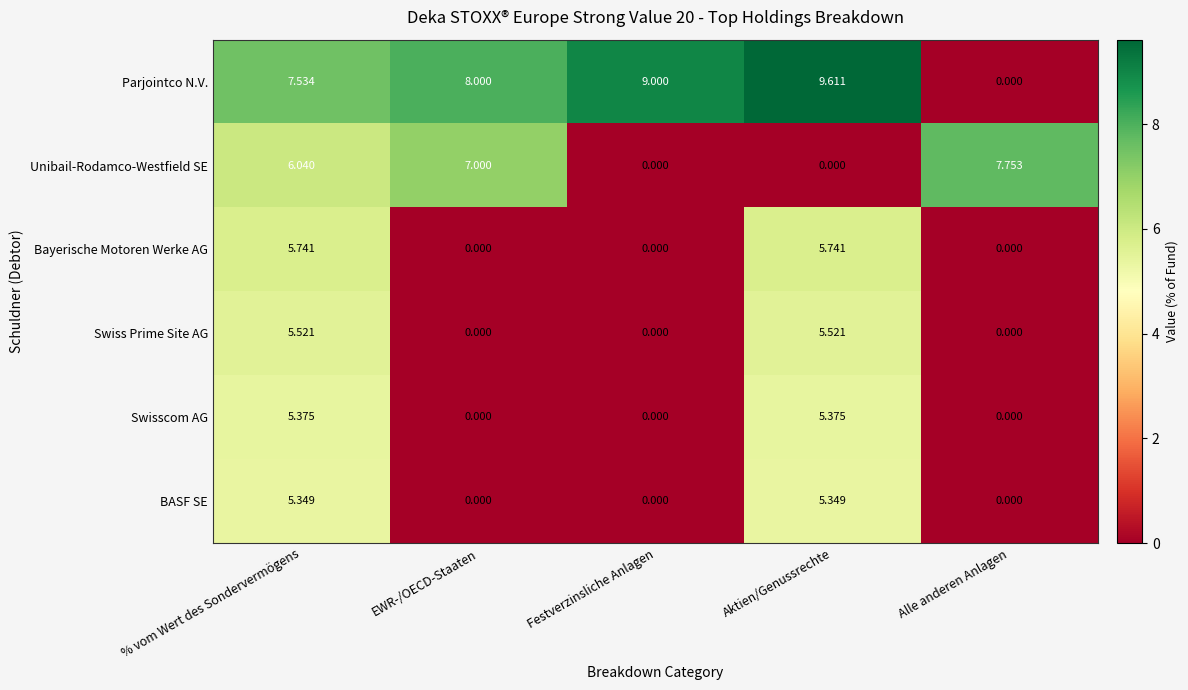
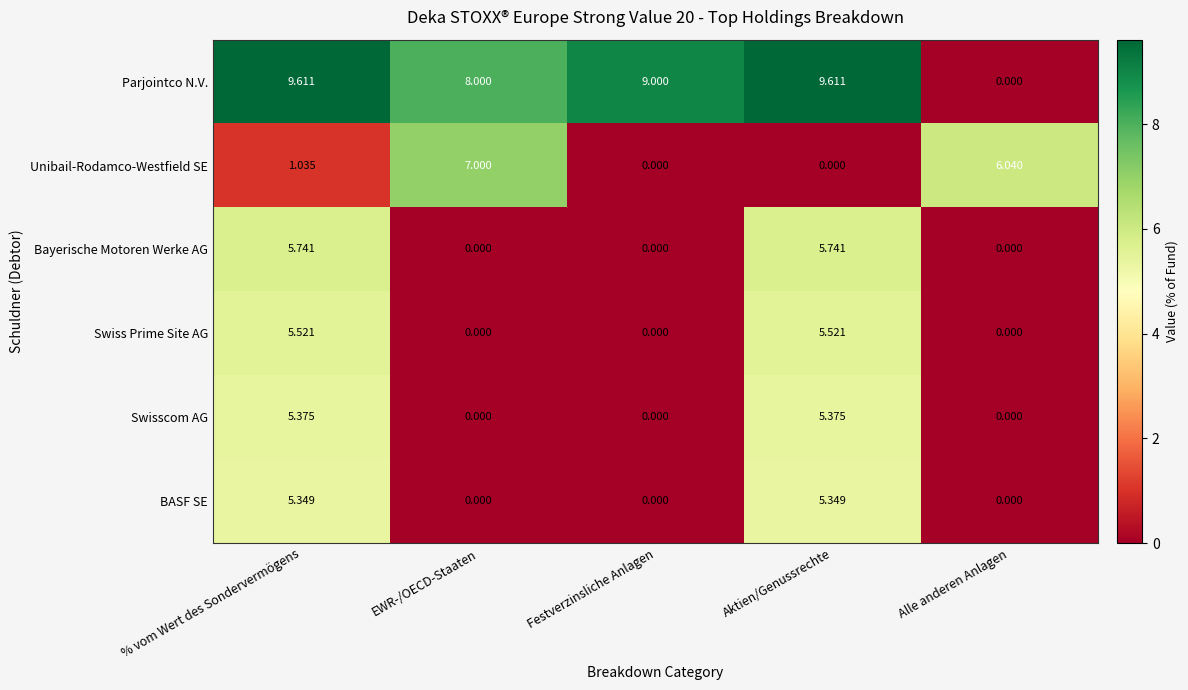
  {
    "Parjointco N.V.": {
-     "% vom Wert des Sondervermögens": 7.534,
+     "% vom Wert des Sondervermögens": 9.611,
      "EWR-/OECD-Staaten": 8.000,
      "Festverzinsliche Anlagen": 9.000,
      "Aktien/Genussrechte": 9.611,
      "Alle anderen Anlagen": 0.000
    },
    "Unibail-Rodamco-Westfield SE": {
-     "% vom Wert des Sondervermögens": 6.040,
+     "% vom Wert des Sondervermögens": 1.035,
      "EWR-/OECD-Staaten": 7.000,
      "Festverzinsliche Anlagen": 0.000,
      "Aktien/Genussrechte": 0.000,
-     "Alle anderen Anlagen": 7.753
+     "Alle anderen Anlagen": 6.040
    },
    "Bayerische Motoren Werke AG": {
      "% vom Wert des Sondervermögens": 5.741,
      "EWR-/OECD-Staaten": 0.000,
      "Festverzinsliche Anlagen": 0.000,
      "Aktien/Genussrechte": 5.741,
      "Alle anderen Anlagen": 0.000
    },
    "Swiss Prime Site AG": {
      "% vom Wert des Sondervermögens": 5.521,
      "EWR-/OECD-Staaten": 0.000,
      "Festverzinsliche Anlagen": 0.000,
      "Aktien/Genussrechte": 5.521,
      "Alle anderen Anlagen": 0.000
    },
    "Swisscom AG": {
      "% vom Wert des Sondervermögens": 5.375,
      "EWR-/OECD-Staaten": 0.000,
      "Festverzinsliche Anlagen": 0.000,
      "Aktien/Genussrechte": 5.375,
      "Alle anderen Anlagen": 0.000
    },
    "BASF SE": {
      "% vom Wert des Sondervermögens": 5.349,
      "EWR-/OECD-Staaten": 0.000,
      "Festverzinsliche Anlagen": 0.000,
      "Aktien/Genussrechte": 5.349,
      "Alle anderen Anlagen": 0.000
    }
  }
